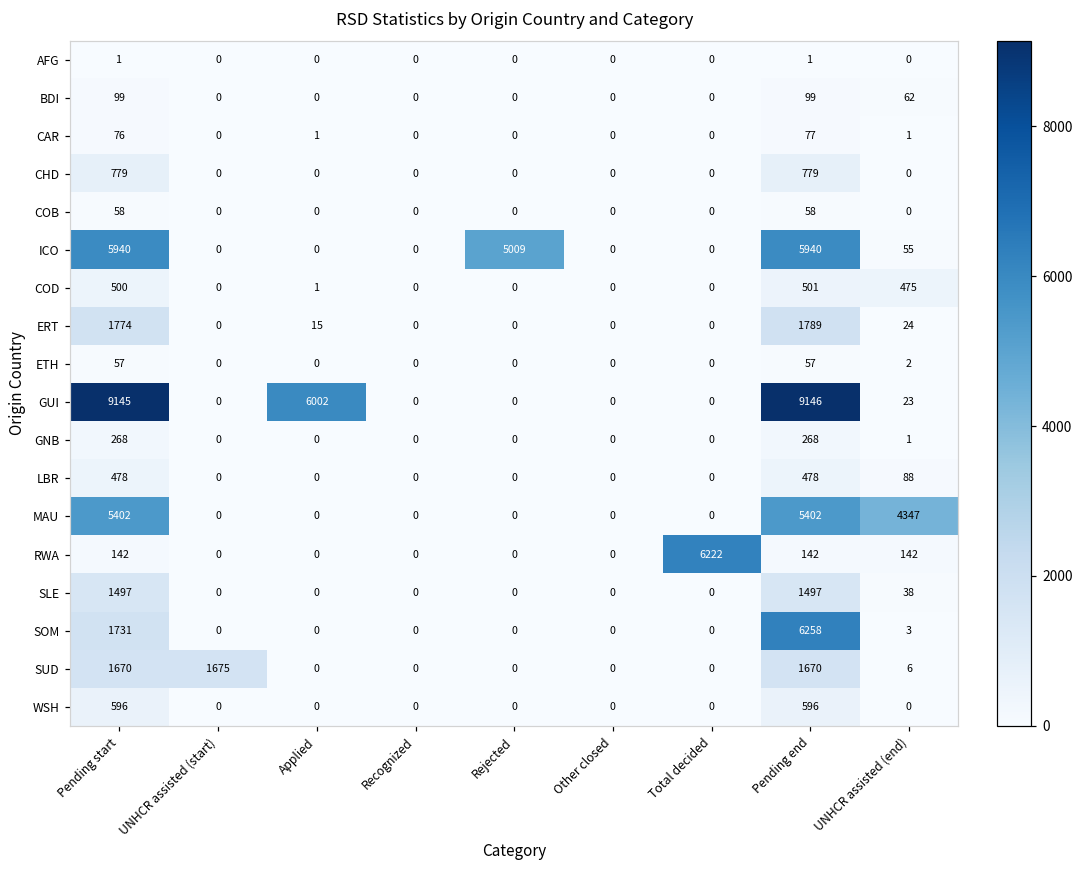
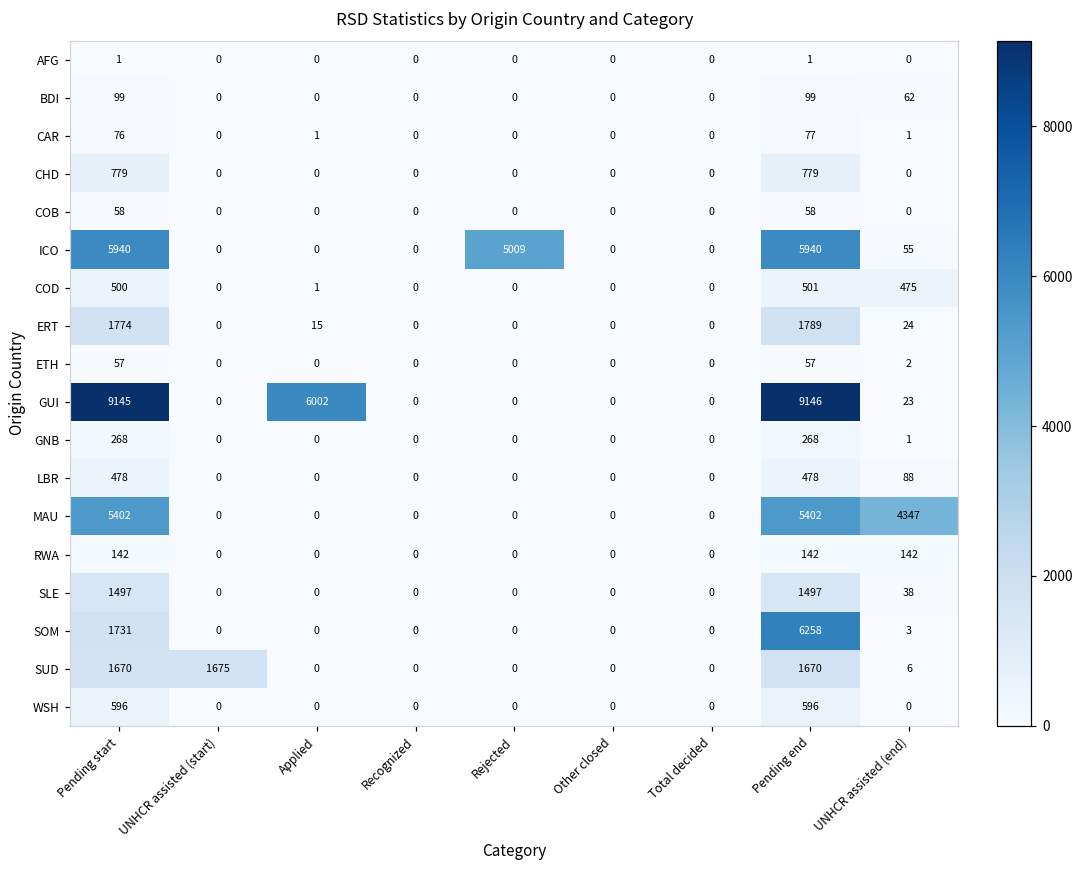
  {
    "AFG": {
      "Pending start": 1,
      "UNHCR assisted (start)": 0,
      "Applied": 0,
      "Recognized": 0,
      "Rejected": 0,
      "Other closed": 0,
      "Total decided": 0,
      "Pending end": 1,
      "UNHCR assisted (end)": 0
    },
    "BDI": {
      "Pending start": 99,
      "UNHCR assisted (start)": 0,
      "Applied": 0,
      "Recognized": 0,
      "Rejected": 0,
      "Other closed": 0,
      "Total decided": 0,
      "Pending end": 99,
      "UNHCR assisted (end)": 62
    },
    "CAR": {
      "Pending start": 76,
      "UNHCR assisted (start)": 0,
      "Applied": 1,
      "Recognized": 0,
      "Rejected": 0,
      "Other closed": 0,
      "Total decided": 0,
      "Pending end": 77,
      "UNHCR assisted (end)": 1
    },
    "CHD": {
      "Pending start": 779,
      "UNHCR assisted (start)": 0,
      "Applied": 0,
      "Recognized": 0,
      "Rejected": 0,
      "Other closed": 0,
      "Total decided": 0,
      "Pending end": 779,
      "UNHCR assisted (end)": 0
    },
    "COB": {
      "Pending start": 58,
      "UNHCR assisted (start)": 0,
      "Applied": 0,
      "Recognized": 0,
      "Rejected": 0,
      "Other closed": 0,
      "Total decided": 0,
      "Pending end": 58,
      "UNHCR assisted (end)": 0
    },
    "ICO": {
      "Pending start": 5940,
      "UNHCR assisted (start)": 0,
      "Applied": 0,
      "Recognized": 0,
      "Rejected": 5009,
      "Other closed": 0,
      "Total decided": 0,
      "Pending end": 5940,
      "UNHCR assisted (end)": 55
    },
    "COD": {
      "Pending start": 500,
      "UNHCR assisted (start)": 0,
      "Applied": 1,
      "Recognized": 0,
      "Rejected": 0,
      "Other closed": 0,
      "Total decided": 0,
      "Pending end": 501,
      "UNHCR assisted (end)": 475
    },
    "ERT": {
      "Pending start": 1774,
      "UNHCR assisted (start)": 0,
      "Applied": 15,
      "Recognized": 0,
      "Rejected": 0,
      "Other closed": 0,
      "Total decided": 0,
      "Pending end": 1789,
      "UNHCR assisted (end)": 24
    },
    "ETH": {
      "Pending start": 57,
      "UNHCR assisted (start)": 0,
      "Applied": 0,
      "Recognized": 0,
      "Rejected": 0,
      "Other closed": 0,
      "Total decided": 0,
      "Pending end": 57,
      "UNHCR assisted (end)": 2
    },
    "GUI": {
      "Pending start": 9145,
      "UNHCR assisted (start)": 0,
      "Applied": 6002,
      "Recognized": 0,
      "Rejected": 0,
      "Other closed": 0,
      "Total decided": 0,
      "Pending end": 9146,
      "UNHCR assisted (end)": 23
    },
    "GNB": {
      "Pending start": 268,
      "UNHCR assisted (start)": 0,
      "Applied": 0,
      "Recognized": 0,
      "Rejected": 0,
      "Other closed": 0,
      "Total decided": 0,
      "Pending end": 268,
      "UNHCR assisted (end)": 1
    },
    "LBR": {
      "Pending start": 478,
      "UNHCR assisted (start)": 0,
      "Applied": 0,
      "Recognized": 0,
      "Rejected": 0,
      "Other closed": 0,
      "Total decided": 0,
      "Pending end": 478,
      "UNHCR assisted (end)": 88
    },
    "MAU": {
      "Pending start": 5402,
      "UNHCR assisted (start)": 0,
      "Applied": 0,
      "Recognized": 0,
      "Rejected": 0,
      "Other closed": 0,
      "Total decided": 0,
      "Pending end": 5402,
      "UNHCR assisted (end)": 4347
    },
    "RWA": {
      "Pending start": 142,
      "UNHCR assisted (start)": 0,
      "Applied": 0,
      "Recognized": 0,
      "Rejected": 0,
      "Other closed": 0,
-     "Total decided": 6222,
+     "Total decided": 0,
      "Pending end": 142,
      "UNHCR assisted (end)": 142
    },
    "SLE": {
      "Pending start": 1497,
      "UNHCR assisted (start)": 0,
      "Applied": 0,
      "Recognized": 0,
      "Rejected": 0,
      "Other closed": 0,
      "Total decided": 0,
      "Pending end": 1497,
      "UNHCR assisted (end)": 38
    },
    "SOM": {
      "Pending start": 1731,
      "UNHCR assisted (start)": 0,
      "Applied": 0,
      "Recognized": 0,
      "Rejected": 0,
      "Other closed": 0,
      "Total decided": 0,
      "Pending end": 6258,
      "UNHCR assisted (end)": 3
    },
    "SUD": {
      "Pending start": 1670,
      "UNHCR assisted (start)": 1675,
      "Applied": 0,
      "Recognized": 0,
      "Rejected": 0,
      "Other closed": 0,
      "Total decided": 0,
      "Pending end": 1670,
      "UNHCR assisted (end)": 6
    },
    "WSH": {
      "Pending start": 596,
      "UNHCR assisted (start)": 0,
      "Applied": 0,
      "Recognized": 0,
      "Rejected": 0,
      "Other closed": 0,
      "Total decided": 0,
      "Pending end": 596,
      "UNHCR assisted (end)": 0
    }
  }
